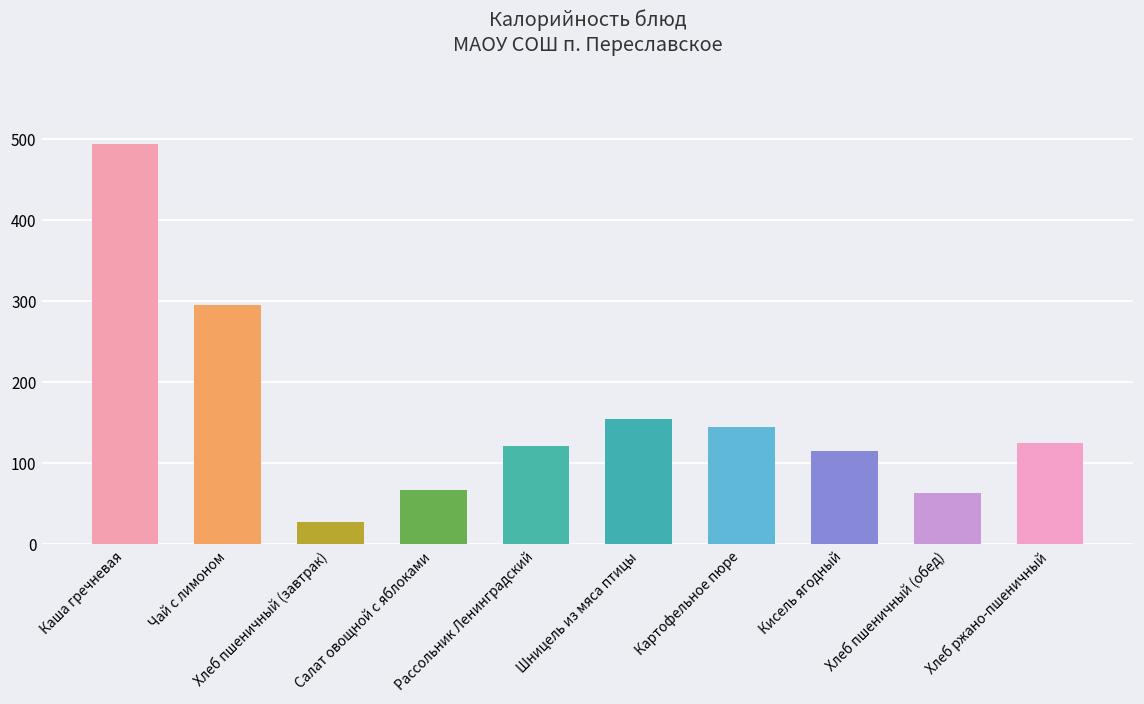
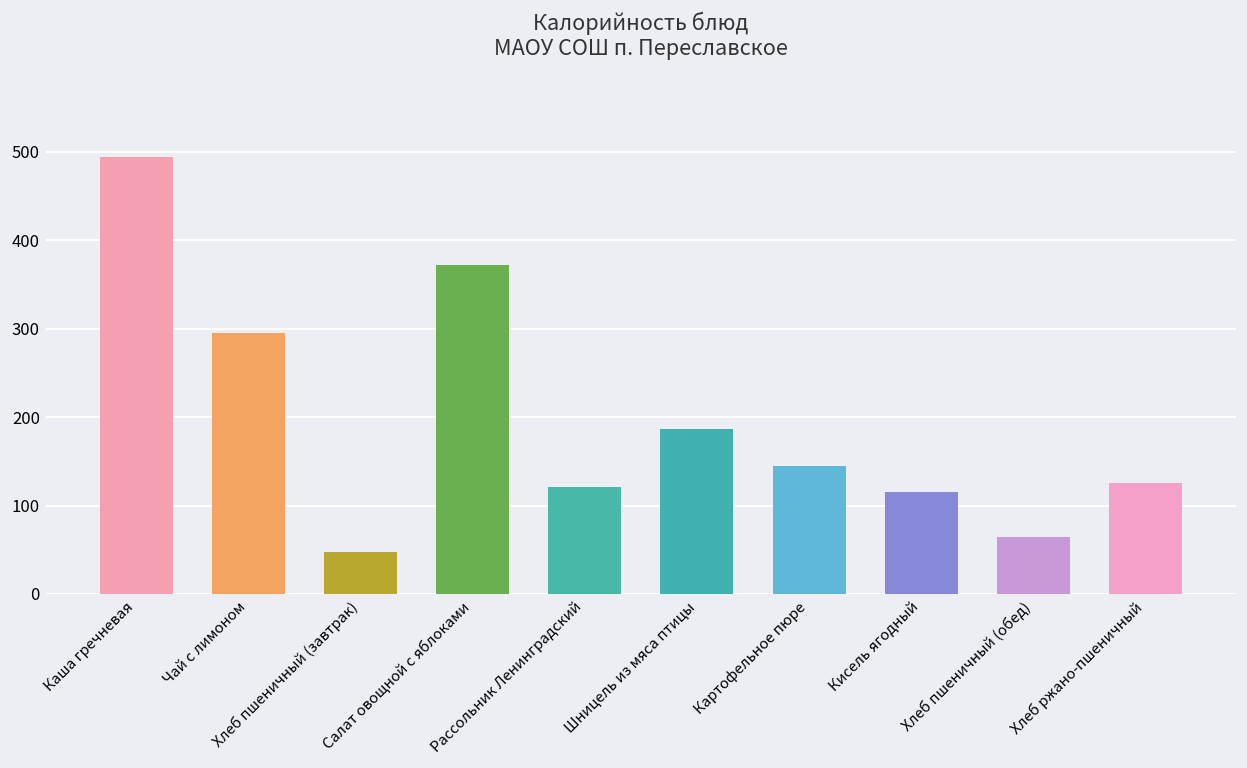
  {
    "Каша гречневая": 490,
    "Чай с лимоном": 300,
-   "Хлеб пшеничный (завтрак)": 30,
-   "Салат овощной с яблоками": 70,
+   "Хлеб пшеничный (завтрак)": 50,
+   "Салат овощной с яблоками": 370,
    "Рассольник Ленинградский": 120,
-   "Шницель из мяса птицы": 160,
+   "Шницель из мяса птицы": 190,
    "Картофельное пюре": 150,
    "Кисель ягодный": 120,
    "Хлеб пшеничный (обед)": 60,
    "Хлеб ржано-пшеничный": 130
  }
